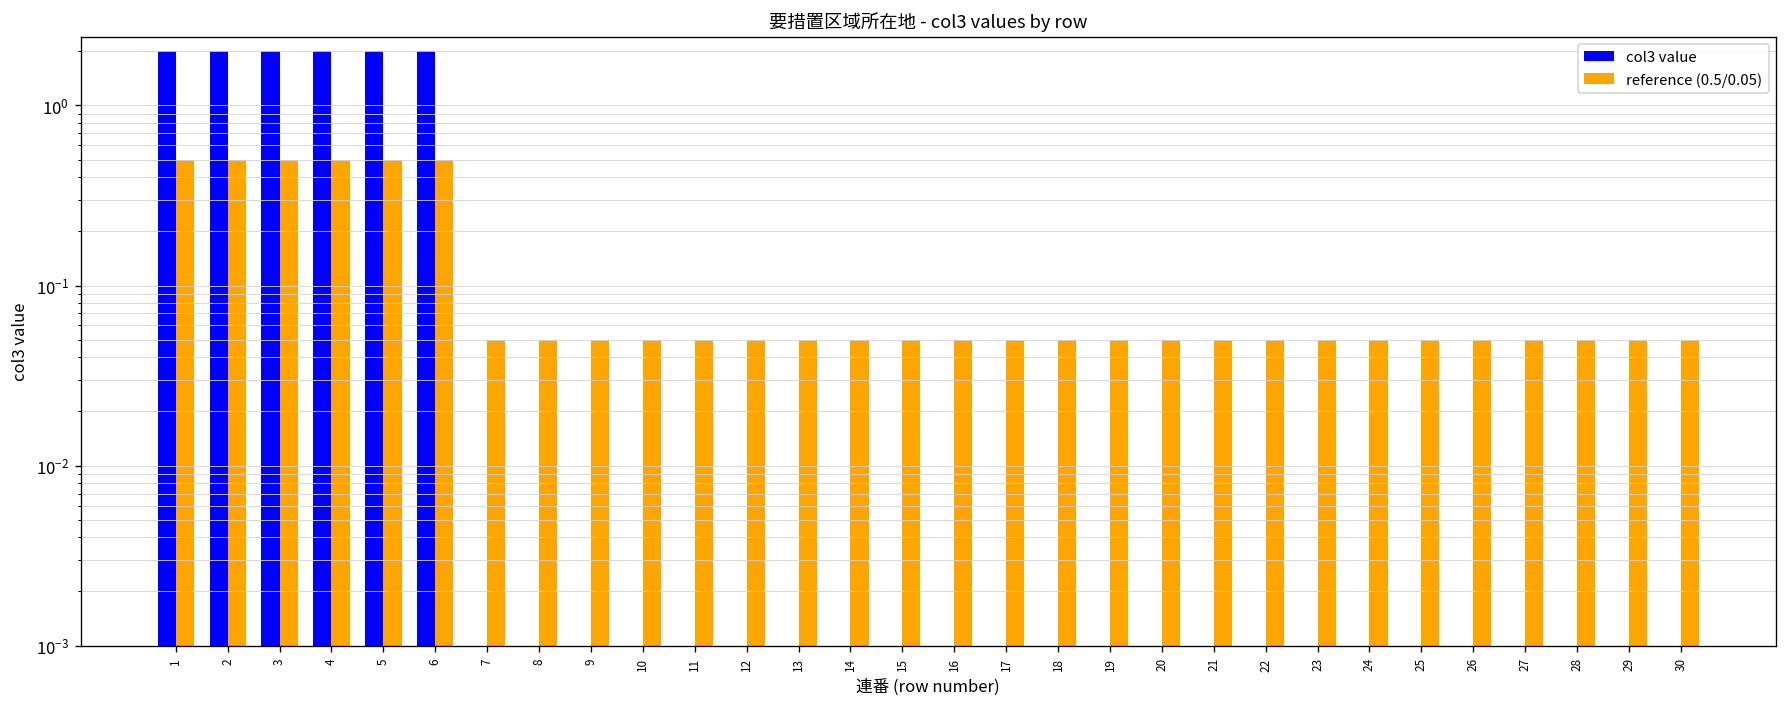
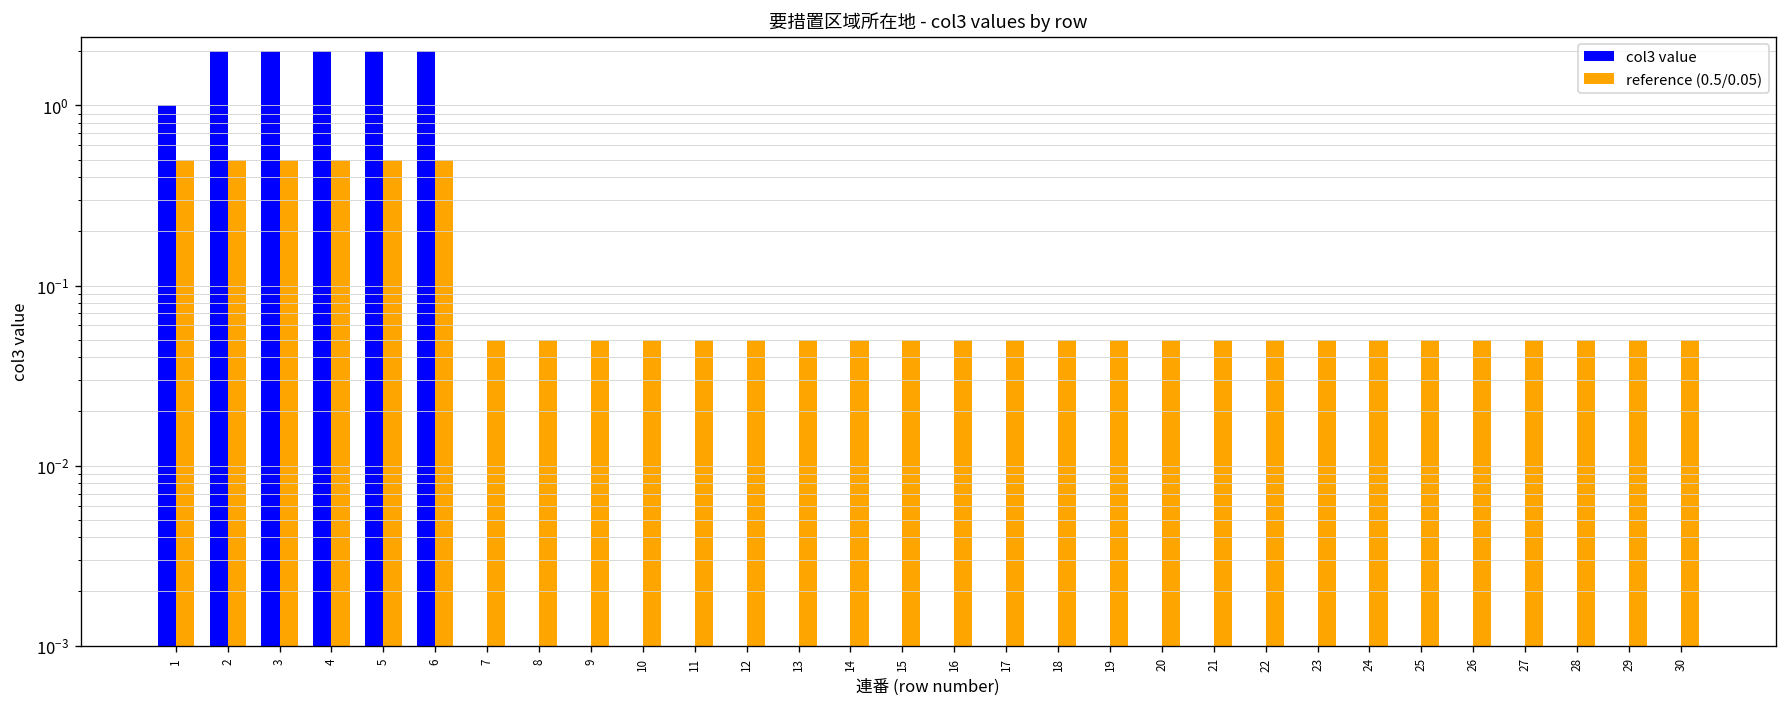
  {
    "col3 value": {
-     "1": 2,
+     "1": 1,
      "2": 2,
      "3": 2,
      "4": 2,
      "5": 2,
      "6": 2
    },
    "reference (0.5/0.05)": {
      "1": 0.50,
      "2": 0.50,
      "3": 0.50,
      "4": 0.50,
      "5": 0.50,
      "6": 0.50,
      "7": 0.050,
      "8": 0.050,
      "9": 0.050,
      "10": 0.050,
      "11": 0.050,
      "12": 0.050,
      "13": 0.050,
      "14": 0.050,
      "15": 0.050,
      "16": 0.050,
      "17": 0.050,
      "18": 0.050,
      "19": 0.050,
      "20": 0.050,
      "21": 0.050,
      "22": 0.050,
      "23": 0.050,
      "24": 0.050,
      "25": 0.050,
      "26": 0.050,
      "27": 0.050,
      "28": 0.050,
      "29": 0.050,
      "30": 0.050
    }
  }
